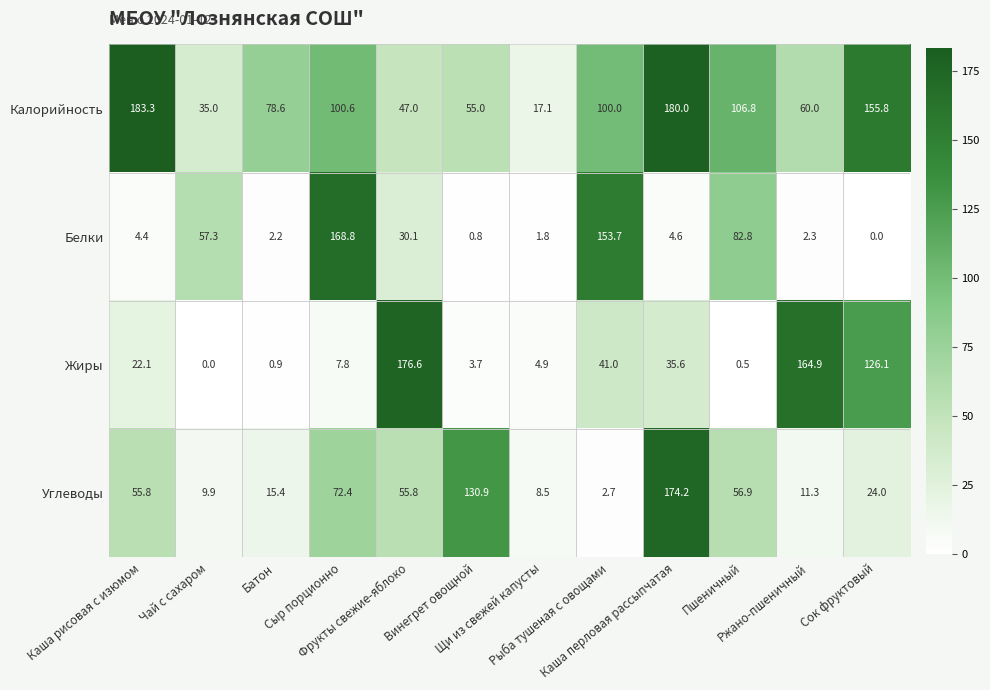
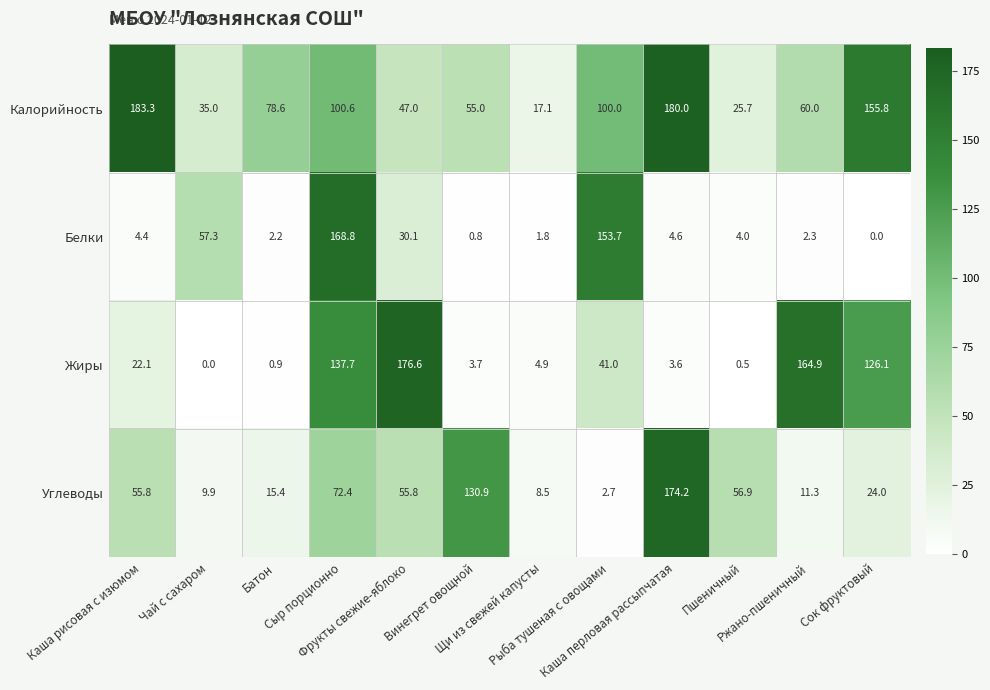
  {
    "Калорийность": {
      "Каша рисовая с изюмом": 183.3,
      "Чай с сахаром": 35.0,
      "Батон": 78.6,
      "Сыр порционно": 100.6,
      "Фрукты свежие-яблоко": 47.0,
      "Винегрет овощной": 55.0,
      "Щи из свежей капусты": 17.1,
      "Рыба тушеная с овощами": 100.0,
      "Каша перловая рассыпчатая": 180.0,
-     "Пшеничный": 106.8,
+     "Пшеничный": 25.7,
      "Ржано-пшеничный": 60.0,
      "Сок фруктовый": 155.8
    },
    "Белки": {
      "Каша рисовая с изюмом": 4.4,
      "Чай с сахаром": 57.3,
      "Батон": 2.2,
      "Сыр порционно": 168.8,
      "Фрукты свежие-яблоко": 30.1,
      "Винегрет овощной": 0.8,
      "Щи из свежей капусты": 1.8,
      "Рыба тушеная с овощами": 153.7,
      "Каша перловая рассыпчатая": 4.6,
-     "Пшеничный": 82.8,
+     "Пшеничный": 4.0,
      "Ржано-пшеничный": 2.3,
      "Сок фруктовый": 0.0
    },
    "Жиры": {
      "Каша рисовая с изюмом": 22.1,
      "Чай с сахаром": 0.0,
      "Батон": 0.9,
-     "Сыр порционно": 7.8,
+     "Сыр порционно": 137.7,
      "Фрукты свежие-яблоко": 176.6,
      "Винегрет овощной": 3.7,
      "Щи из свежей капусты": 4.9,
      "Рыба тушеная с овощами": 41.0,
-     "Каша перловая рассыпчатая": 35.6,
+     "Каша перловая рассыпчатая": 3.6,
      "Пшеничный": 0.5,
      "Ржано-пшеничный": 164.9,
      "Сок фруктовый": 126.1
    },
    "Углеводы": {
      "Каша рисовая с изюмом": 55.8,
      "Чай с сахаром": 9.9,
      "Батон": 15.4,
      "Сыр порционно": 72.4,
      "Фрукты свежие-яблоко": 55.8,
      "Винегрет овощной": 130.9,
      "Щи из свежей капусты": 8.5,
      "Рыба тушеная с овощами": 2.7,
      "Каша перловая рассыпчатая": 174.2,
      "Пшеничный": 56.9,
      "Ржано-пшеничный": 11.3,
      "Сок фруктовый": 24.0
    }
  }
